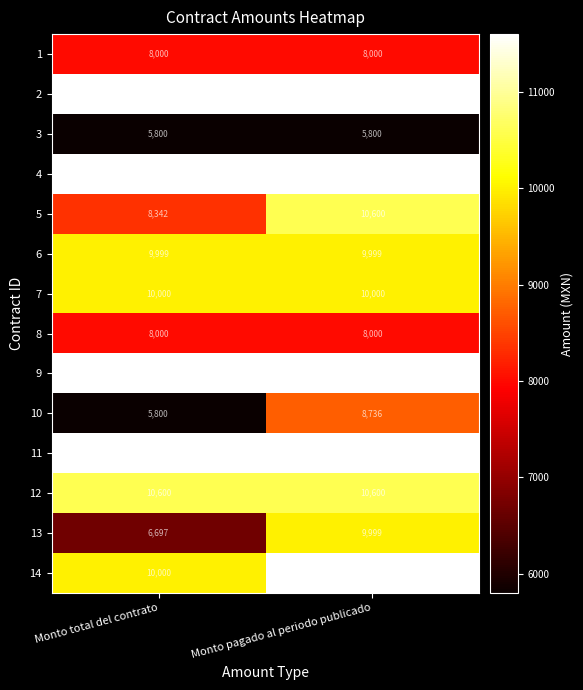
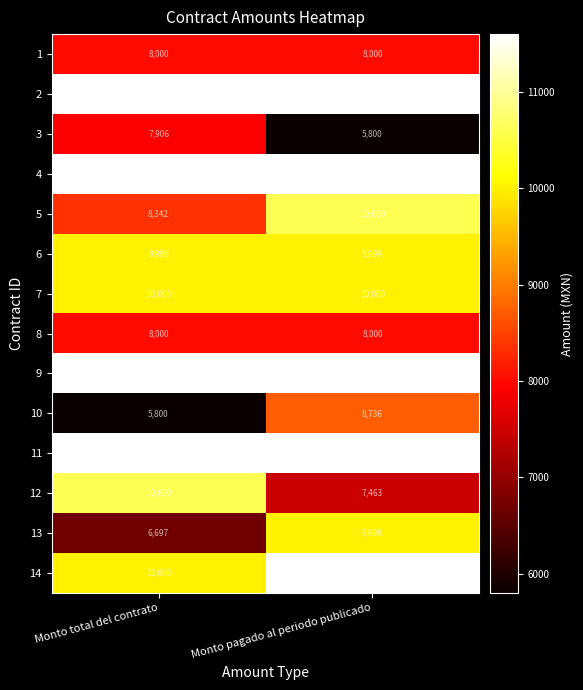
  {
    "1": {
      "Monto total del contrato": "8,000",
      "Monto pagado al periodo publicado": "8,000"
    },
    "3": {
-     "Monto total del contrato": "5,800",
+     "Monto total del contrato": "7,906",
      "Monto pagado al periodo publicado": "5,800"
    },
    "5": {
      "Monto total del contrato": "8,342",
      "Monto pagado al periodo publicado": "10,600"
    },
    "6": {
      "Monto total del contrato": "9,999",
      "Monto pagado al periodo publicado": "9,999"
    },
    "7": {
      "Monto total del contrato": "10,000",
      "Monto pagado al periodo publicado": "10,000"
    },
    "8": {
      "Monto total del contrato": "8,000",
      "Monto pagado al periodo publicado": "8,000"
    },
    "10": {
      "Monto total del contrato": "5,800",
      "Monto pagado al periodo publicado": "8,736"
    },
    "12": {
      "Monto total del contrato": "10,600",
-     "Monto pagado al periodo publicado": "10,600"
+     "Monto pagado al periodo publicado": "7,463"
    },
    "13": {
      "Monto total del contrato": "6,697",
      "Monto pagado al periodo publicado": "9,999"
    },
    "14": {
      "Monto total del contrato": "10,000"
    }
  }
